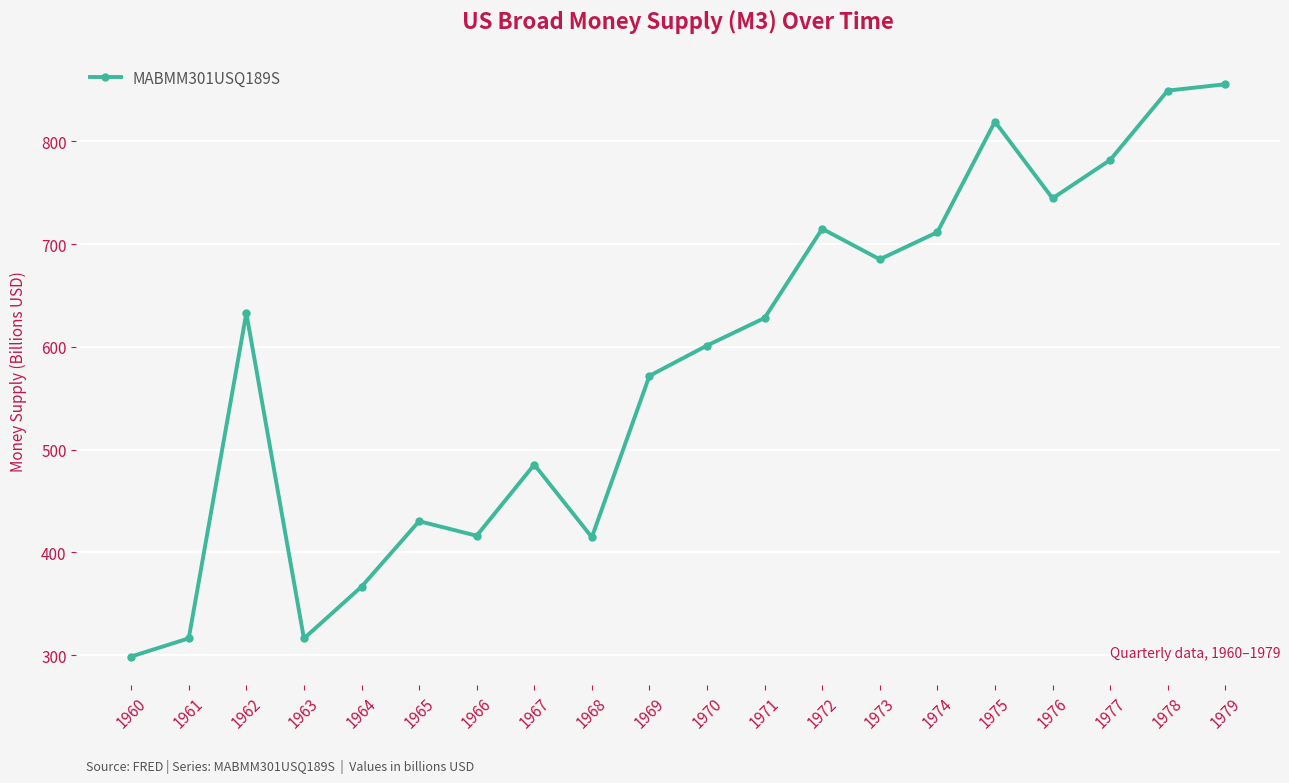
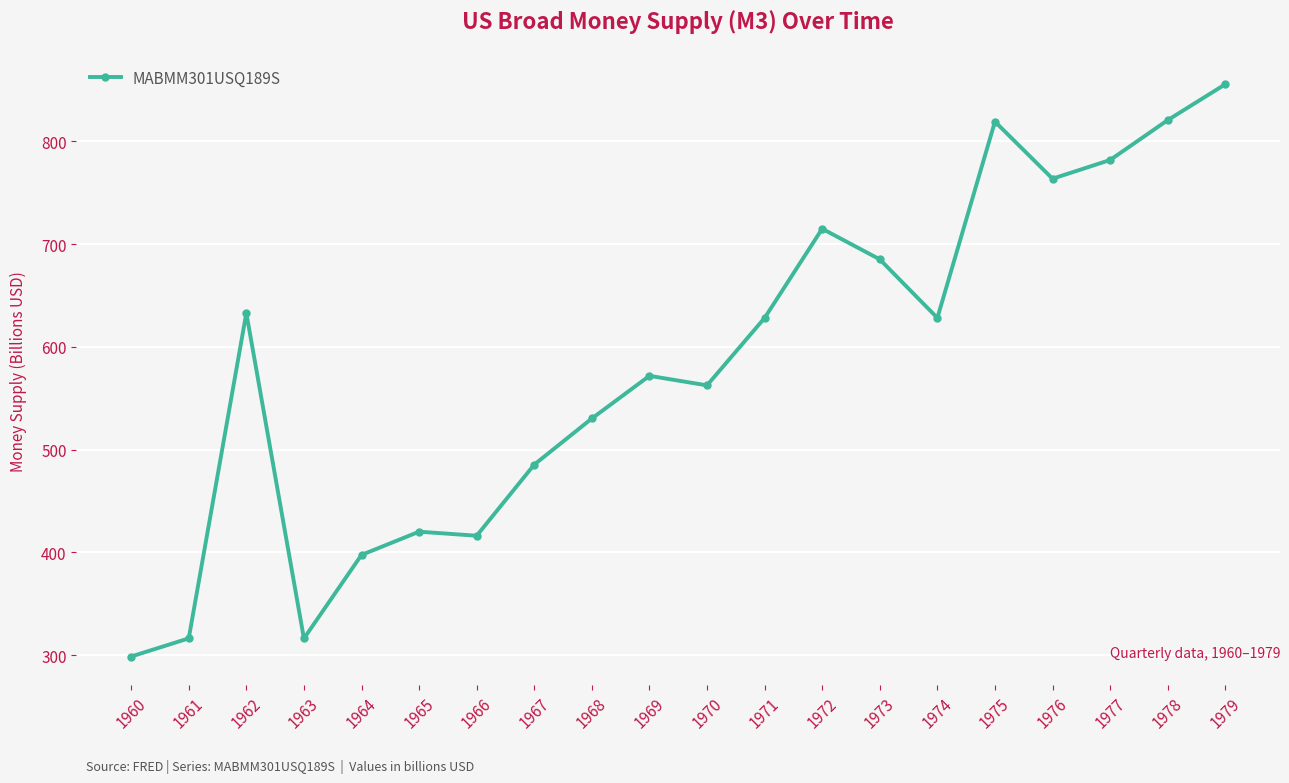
  {
    "1960": 299,
    "1961": 316,
    "1962": 633,
    "1963": 316,
-   "1964": 367,
-   "1965": 430,
+   "1964": 398,
+   "1965": 420,
    "1966": 416,
    "1967": 485,
-   "1968": 415,
+   "1968": 530,
    "1969": 572,
-   "1970": 601,
+   "1970": 563,
    "1971": 628,
    "1972": 715,
    "1973": 685,
-   "1974": 712,
+   "1974": 628,
    "1975": 819,
-   "1976": 745,
+   "1976": 764,
    "1977": 782,
-   "1978": 850,
+   "1978": 821,
    "1979": 856
  }
